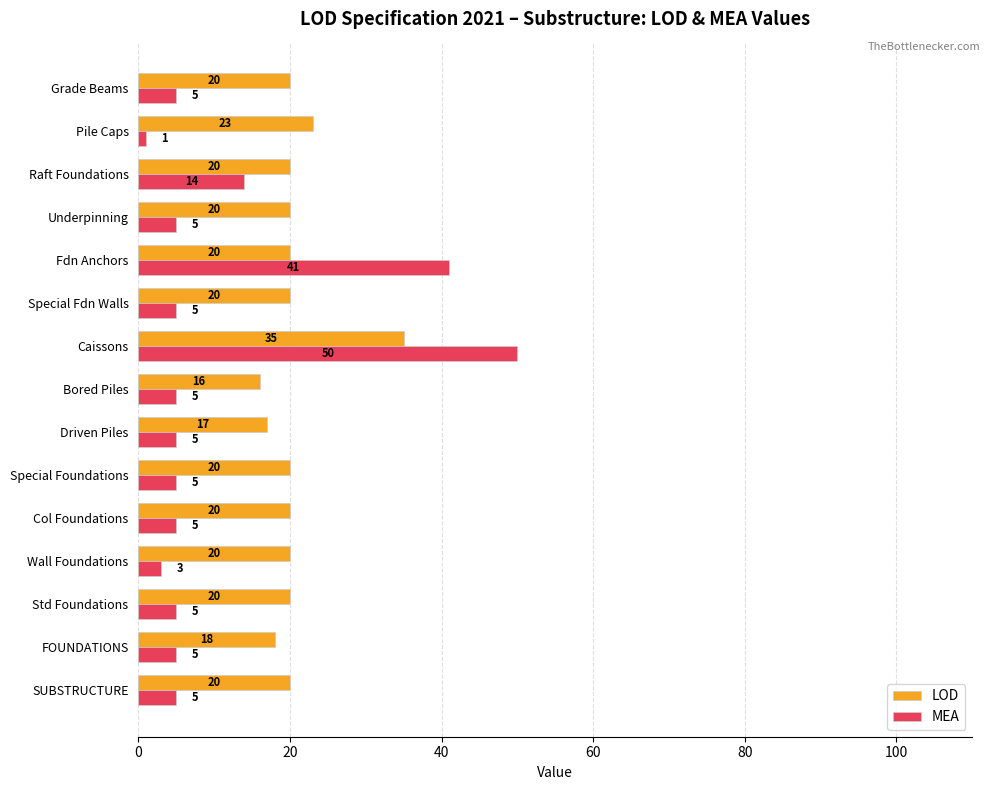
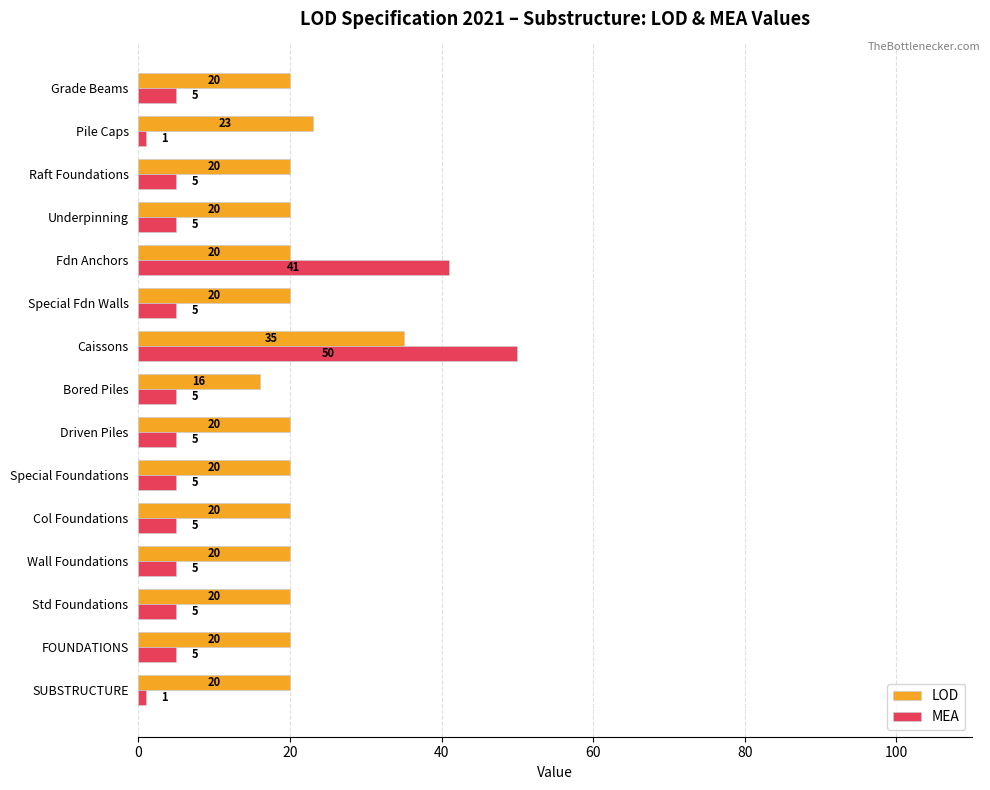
  {
    "LOD": {
      "Grade Beams": 20,
      "Pile Caps": 23,
      "Raft Foundations": 20,
      "Underpinning": 20,
      "Fdn Anchors": 20,
      "Special Fdn Walls": 20,
      "Caissons": 35,
      "Bored Piles": 16,
-     "Driven Piles": 17,
+     "Driven Piles": 20,
      "Special Foundations": 20,
      "Col Foundations": 20,
      "Wall Foundations": 20,
      "Std Foundations": 20,
-     "FOUNDATIONS": 18,
+     "FOUNDATIONS": 20,
      "SUBSTRUCTURE": 20
    },
    "MEA": {
      "Grade Beams": 5,
      "Pile Caps": 1,
-     "Raft Foundations": 14,
+     "Raft Foundations": 5,
      "Underpinning": 5,
      "Fdn Anchors": 41,
      "Special Fdn Walls": 5,
      "Caissons": 50,
      "Bored Piles": 5,
      "Driven Piles": 5,
      "Special Foundations": 5,
      "Col Foundations": 5,
-     "Wall Foundations": 3,
+     "Wall Foundations": 5,
      "Std Foundations": 5,
      "FOUNDATIONS": 5,
-     "SUBSTRUCTURE": 5
+     "SUBSTRUCTURE": 1
    }
  }
